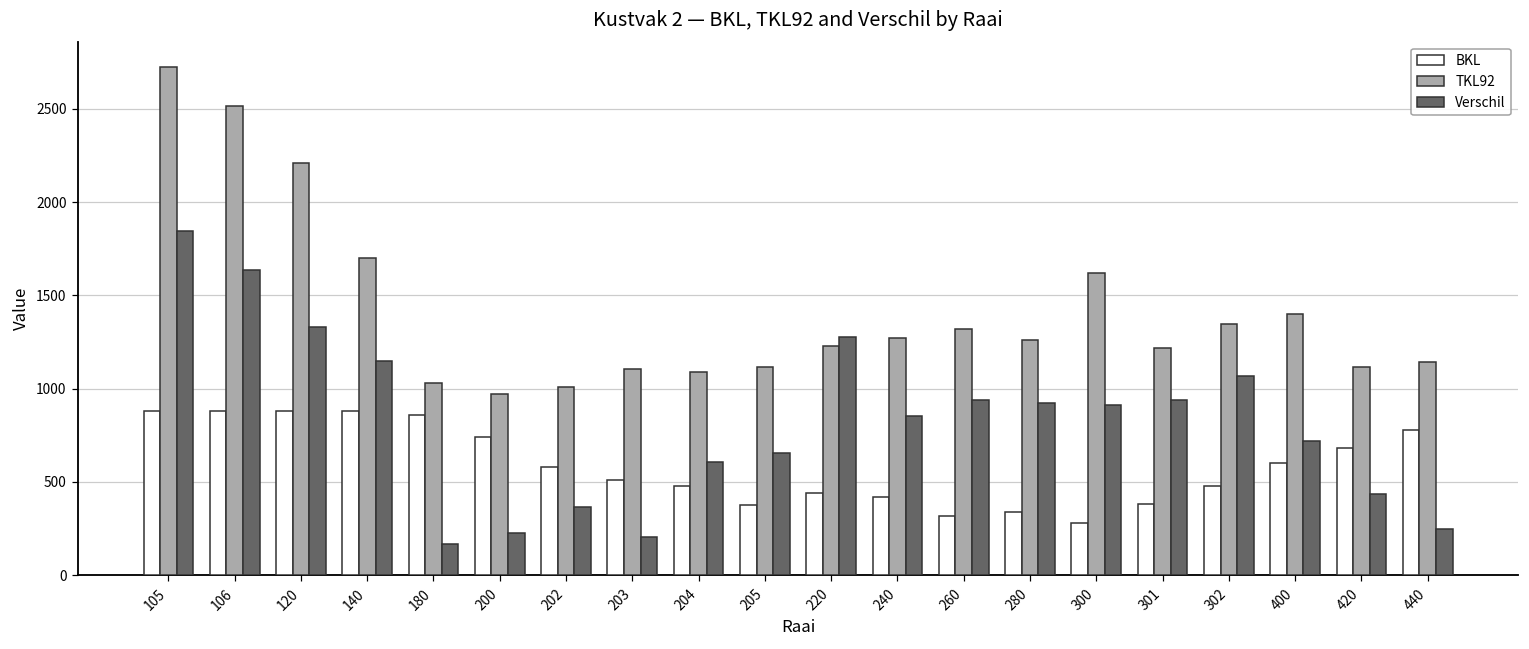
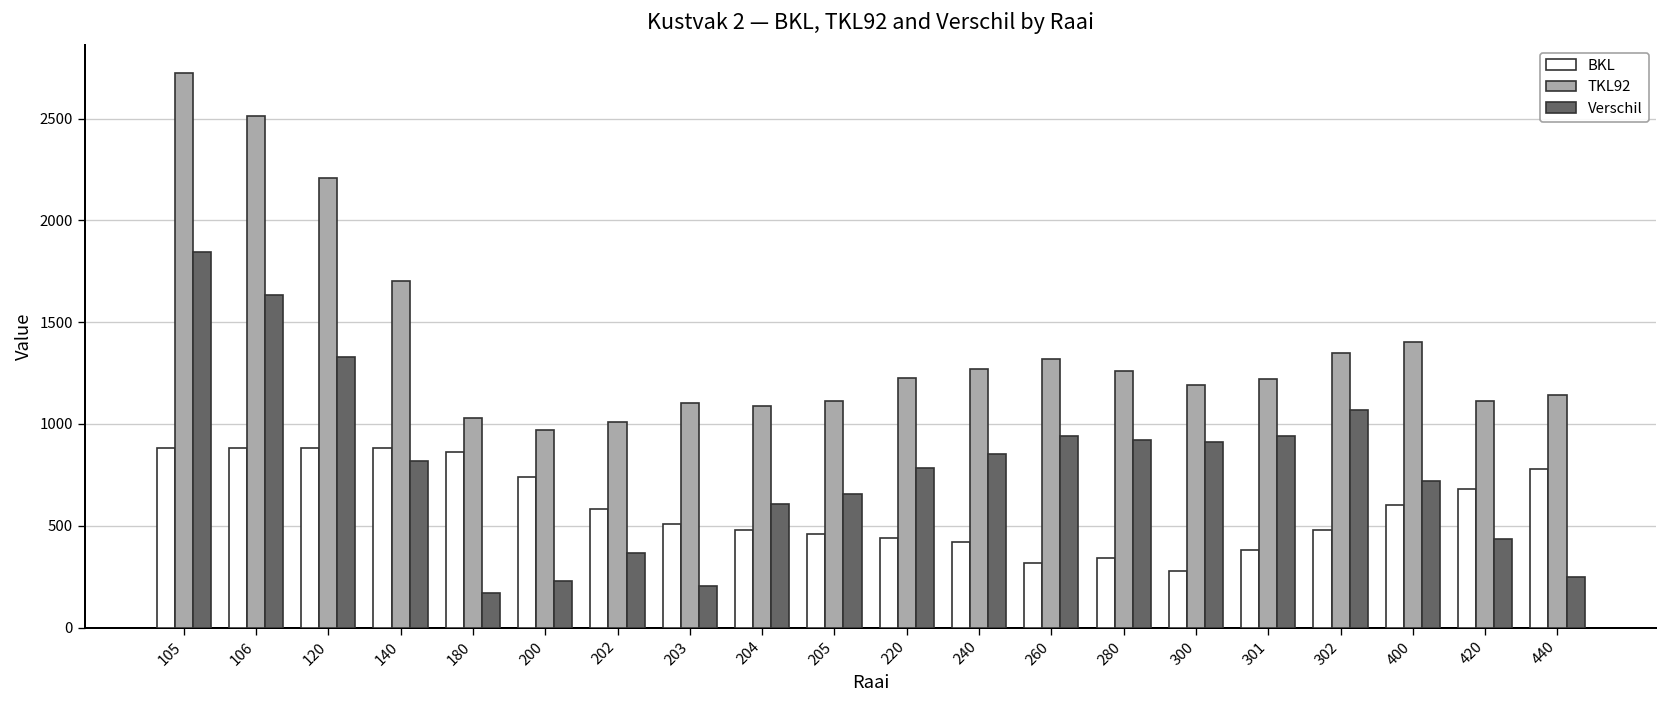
  {
    "BKL": {
      "105": 880,
      "106": 880,
      "120": 880,
      "140": 880,
      "180": 860,
      "200": 740,
      "202": 580,
      "203": 510,
      "204": 480,
-     "205": 380,
+     "205": 460,
      "220": 440,
      "240": 420,
      "260": 320,
      "280": 340,
      "300": 280,
      "301": 380,
      "302": 480,
      "400": 600,
      "420": 680,
      "440": 780
    },
    "TKL92": {
      "105": 2720,
      "106": 2510,
      "120": 2210,
      "140": 1700,
      "180": 1030,
      "200": 970,
      "202": 1010,
      "203": 1100,
      "204": 1090,
      "205": 1120,
      "220": 1230,
      "240": 1270,
      "260": 1320,
      "280": 1260,
-     "300": 1620,
+     "300": 1190,
      "301": 1220,
      "302": 1350,
      "400": 1400,
      "420": 1120,
      "440": 1140
    },
    "Verschil": {
      "105": 1840,
      "106": 1630,
      "120": 1330,
-     "140": 1150,
+     "140": 820,
      "180": 170,
      "200": 230,
      "202": 370,
      "203": 210,
      "204": 610,
      "205": 660,
-     "220": 1280,
+     "220": 790,
      "240": 850,
      "260": 940,
      "280": 920,
      "300": 910,
      "301": 940,
      "302": 1070,
      "400": 720,
      "420": 440,
      "440": 250
    }
  }
